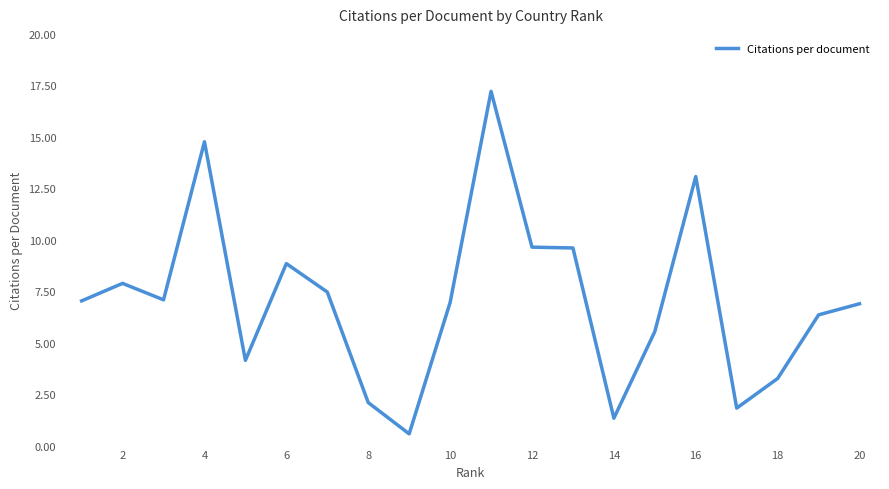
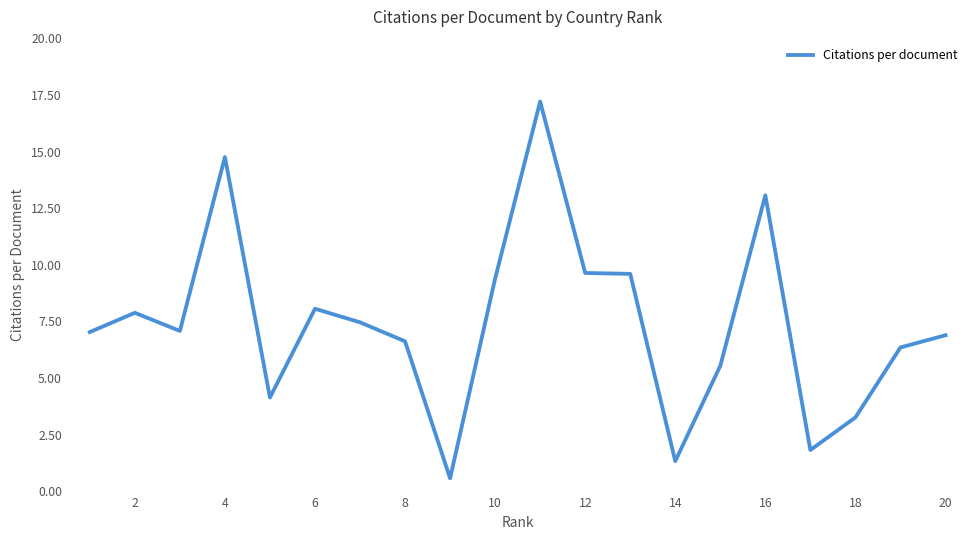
  {
    "2": 7.9,
    "4": 14.8,
-   "6": 8.8,
-   "8": 2.1,
-   "10": 7.0,
+   "6": 8.1,
+   "8": 6.6,
+   "10": 9.4,
    "12": 9.6,
    "14": 1.3,
    "16": 13.1,
    "18": 3.3,
    "20": 6.9
  }
